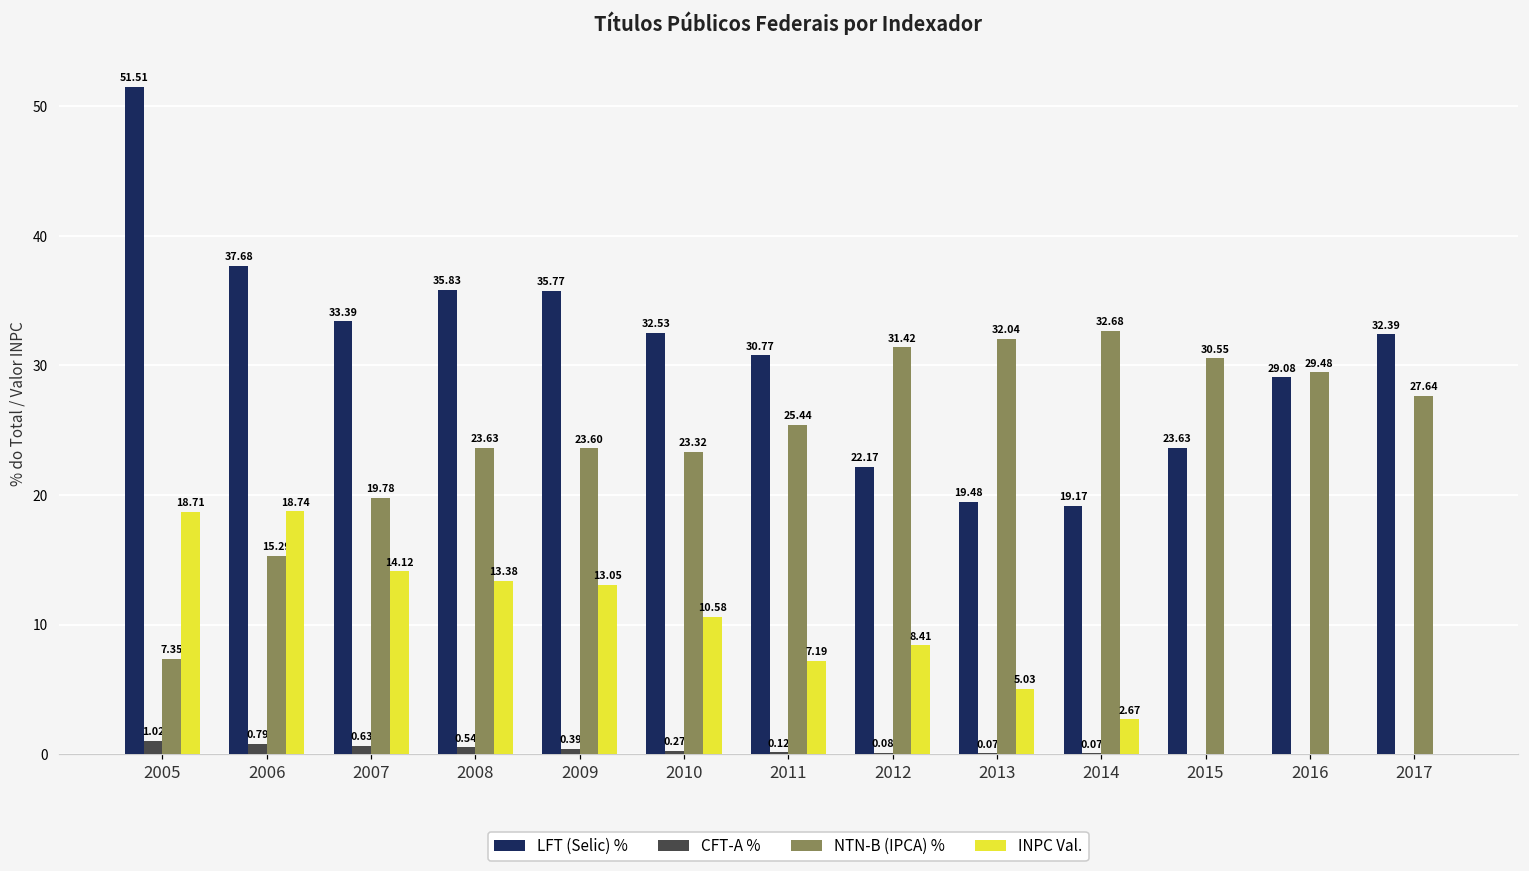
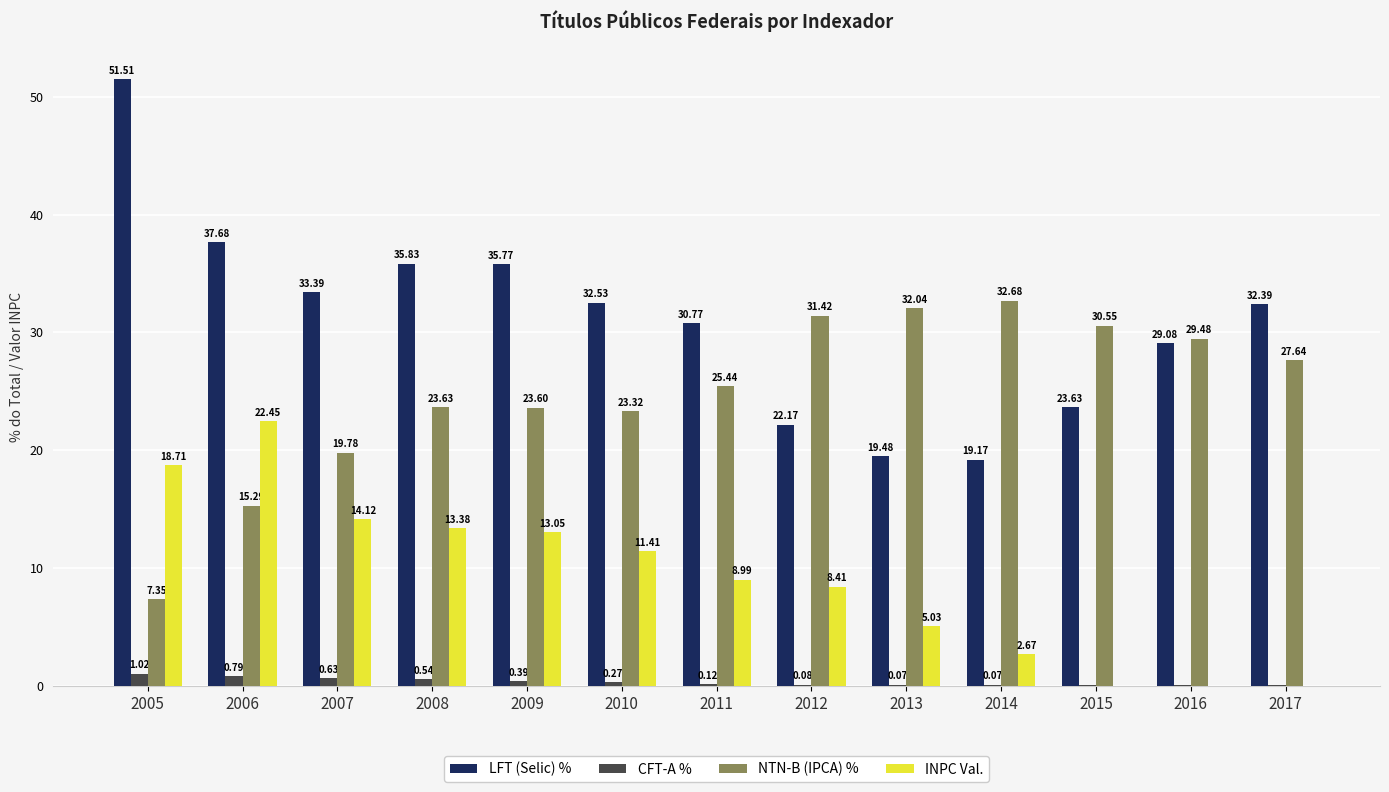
  {
    "LFT (Selic) %": {
      "2005": 51.51,
      "2006": 37.68,
      "2007": 33.39,
      "2008": 35.83,
      "2009": 35.77,
      "2010": 32.53,
      "2011": 30.77,
      "2012": 22.17,
      "2013": 19.48,
      "2014": 19.17,
      "2015": 23.63,
      "2016": 29.08,
      "2017": 32.39
    },
    "CFT-A %": {
      "2005": 1.02,
      "2006": 0.79,
      "2007": 0.63,
      "2008": 0.54,
      "2009": 0.39,
      "2010": 0.27,
      "2011": 0.12,
      "2012": 0.08,
      "2013": 0.07,
      "2014": 0.07
    },
    "NTN-B (IPCA) %": {
      "2005": 7.35,
      "2006": 15.29,
      "2007": 19.78,
      "2008": 23.63,
      "2009": 23.60,
      "2010": 23.32,
      "2011": 25.44,
      "2012": 31.42,
      "2013": 32.04,
      "2014": 32.68,
      "2015": 30.55,
      "2016": 29.48,
      "2017": 27.64
    },
    "INPC Val.": {
      "2005": 18.71,
-     "2006": 18.74,
+     "2006": 22.45,
      "2007": 14.12,
      "2008": 13.38,
      "2009": 13.05,
-     "2010": 10.58,
-     "2011": 7.19,
+     "2010": 11.41,
+     "2011": 8.99,
      "2012": 8.41,
      "2013": 5.03,
      "2014": 2.67
    }
  }
